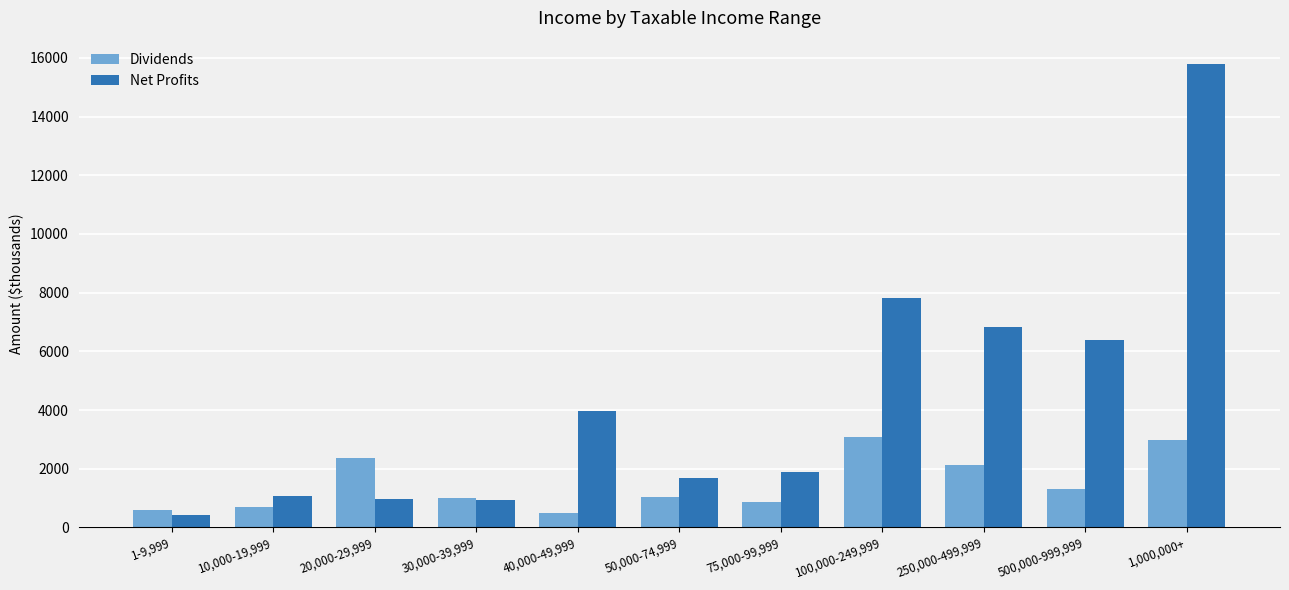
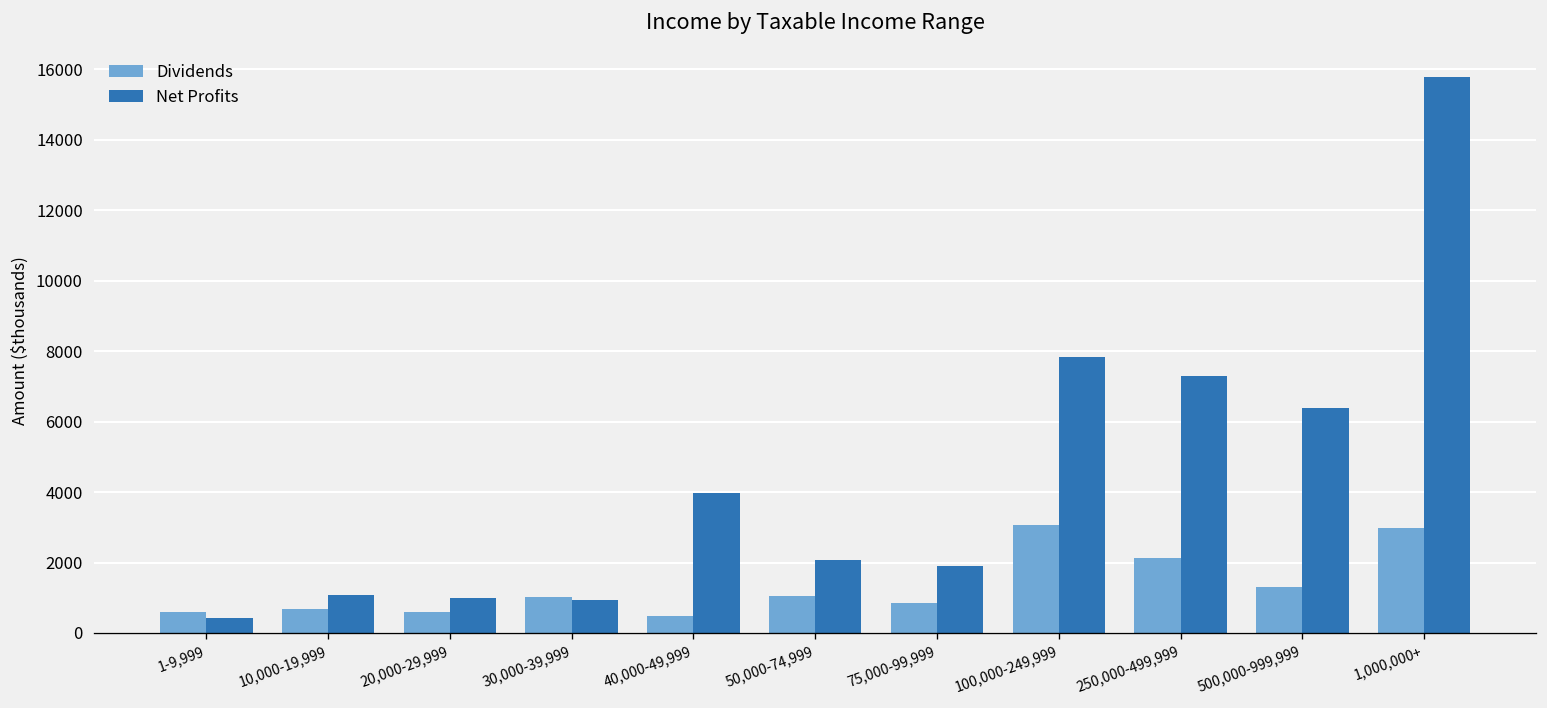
  {
    "Dividends": {
      "1-9,999": 600,
      "10,000-19,999": 700,
-     "20,000-29,999": 2400,
+     "20,000-29,999": 600,
      "30,000-39,999": 1000,
      "40,000-49,999": 500,
      "50,000-74,999": 1000,
      "75,000-99,999": 900,
      "100,000-249,999": 3100,
      "250,000-499,999": 2100,
      "500,000-999,999": 1300,
      "1,000,000+": 3000
    },
    "Net Profits": {
      "1-9,999": 400,
      "10,000-19,999": 1100,
      "20,000-29,999": 1000,
      "30,000-39,999": 900,
      "40,000-49,999": 4000,
-     "50,000-74,999": 1700,
+     "50,000-74,999": 2100,
      "75,000-99,999": 1900,
      "100,000-249,999": 7800,
-     "250,000-499,999": 6800,
+     "250,000-499,999": 7300,
      "500,000-999,999": 6400,
      "1,000,000+": 15800
    }
  }
